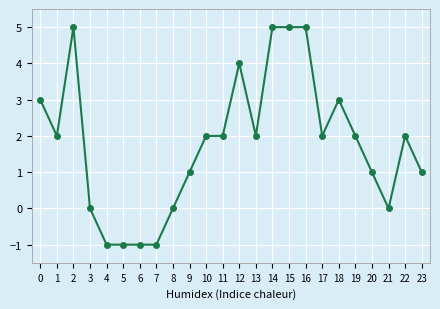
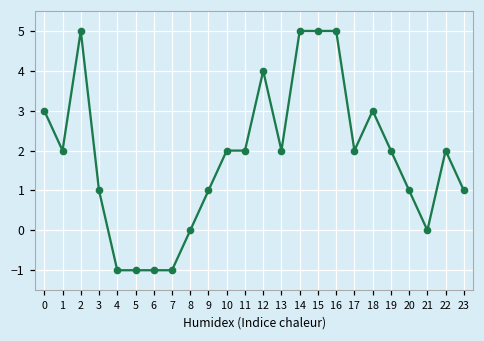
  {
    "0": 3,
    "1": 2,
    "2": 5,
-   "3": 0,
+   "3": 1,
    "4": -1,
    "5": -1,
    "6": -1,
    "7": -1,
    "8": 0,
    "9": 1,
    "10": 2,
    "11": 2,
    "12": 4,
    "13": 2,
    "14": 5,
    "15": 5,
    "16": 5,
    "17": 2,
    "18": 3,
    "19": 2,
    "20": 1,
    "21": 0,
    "22": 2,
    "23": 1
  }
